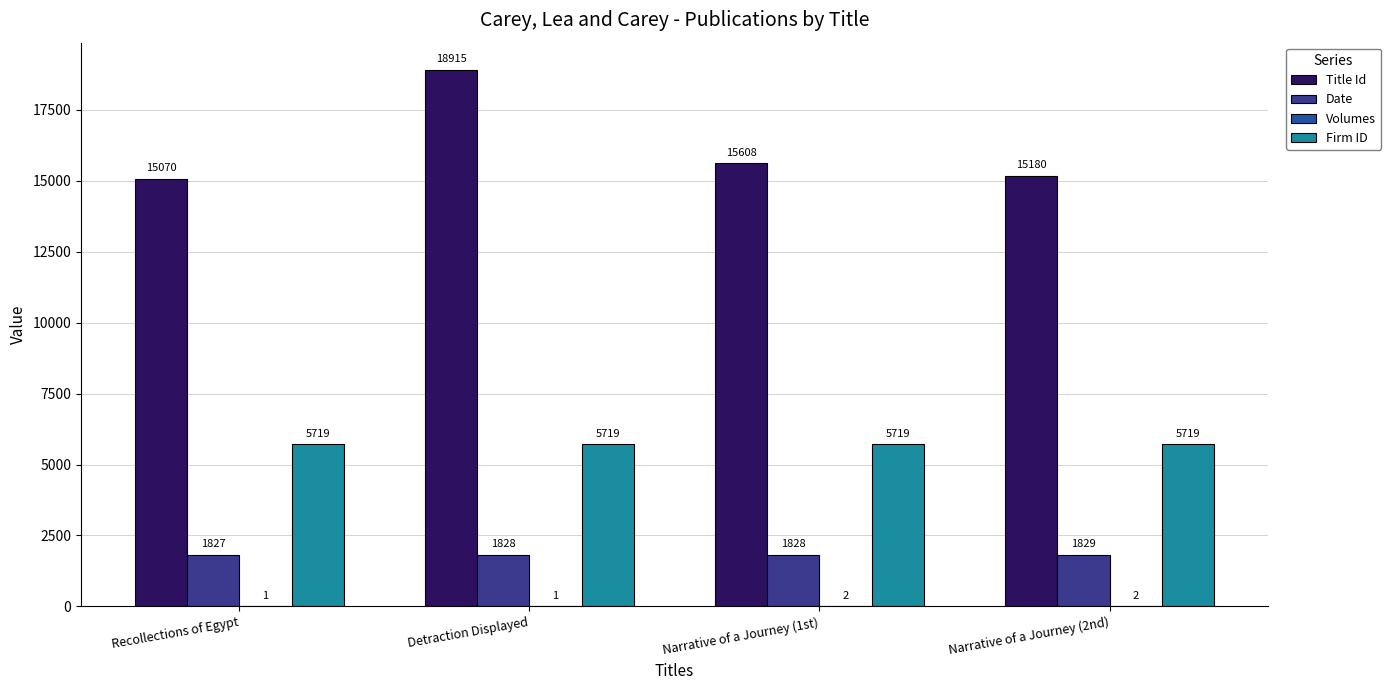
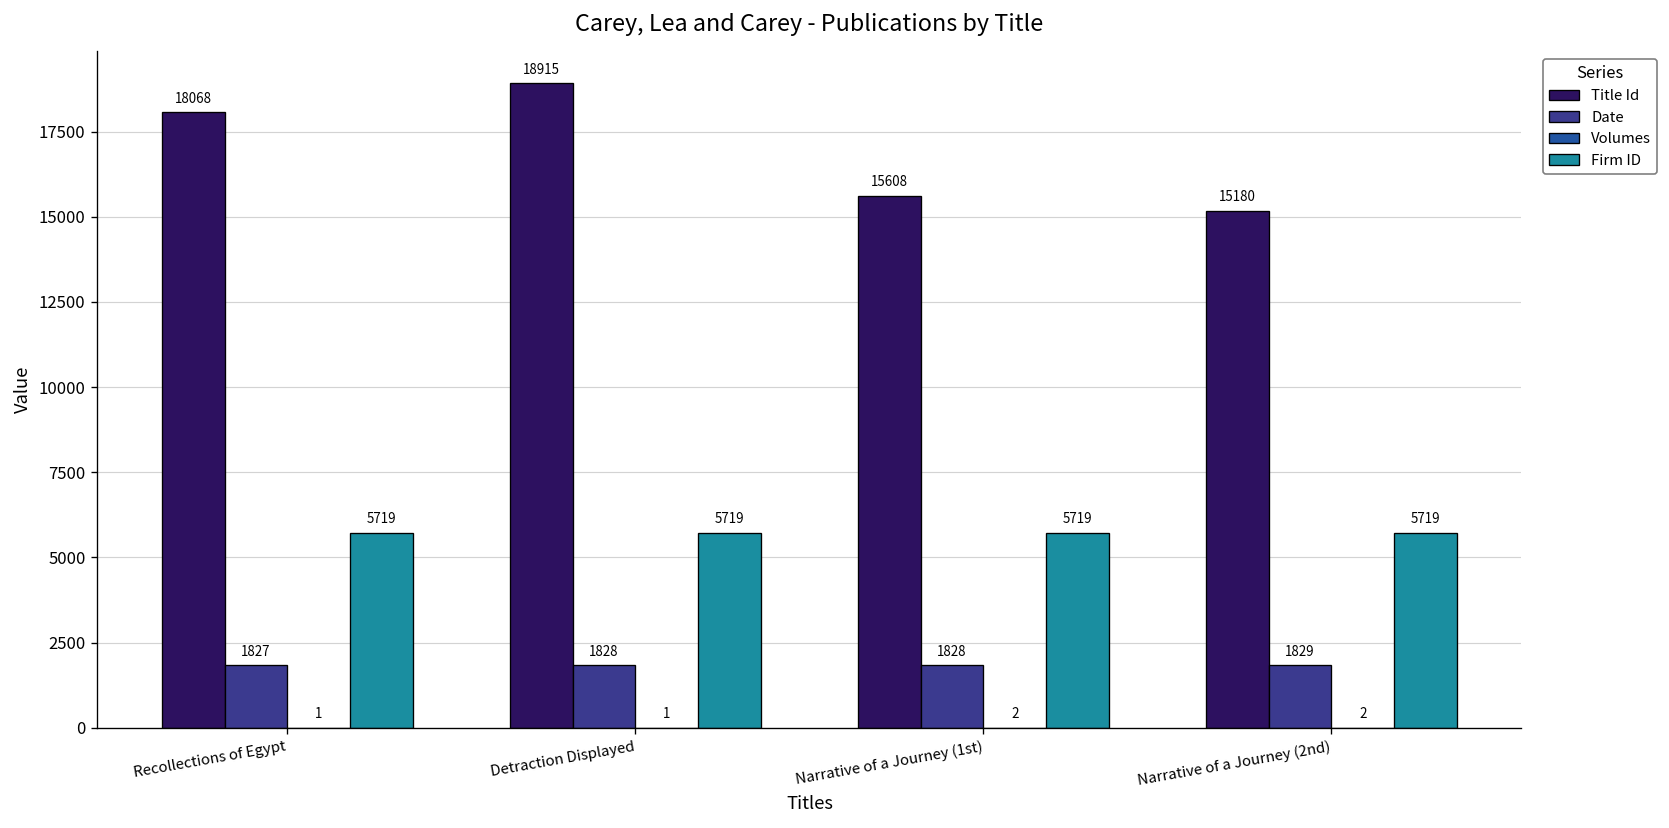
  {
    "Title Id": {
-     "Recollections of Egypt": 15070,
+     "Recollections of Egypt": 18068,
      "Detraction Displayed": 18915,
      "Narrative of a Journey (1st)": 15608,
      "Narrative of a Journey (2nd)": 15180
    }
  }
